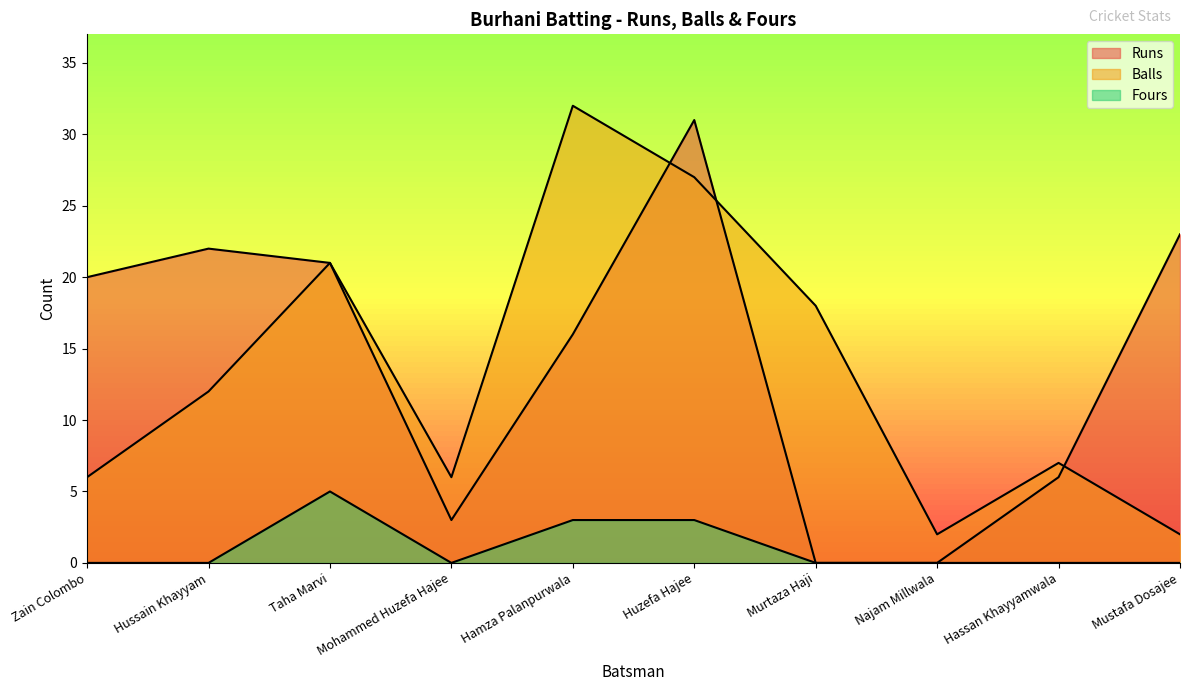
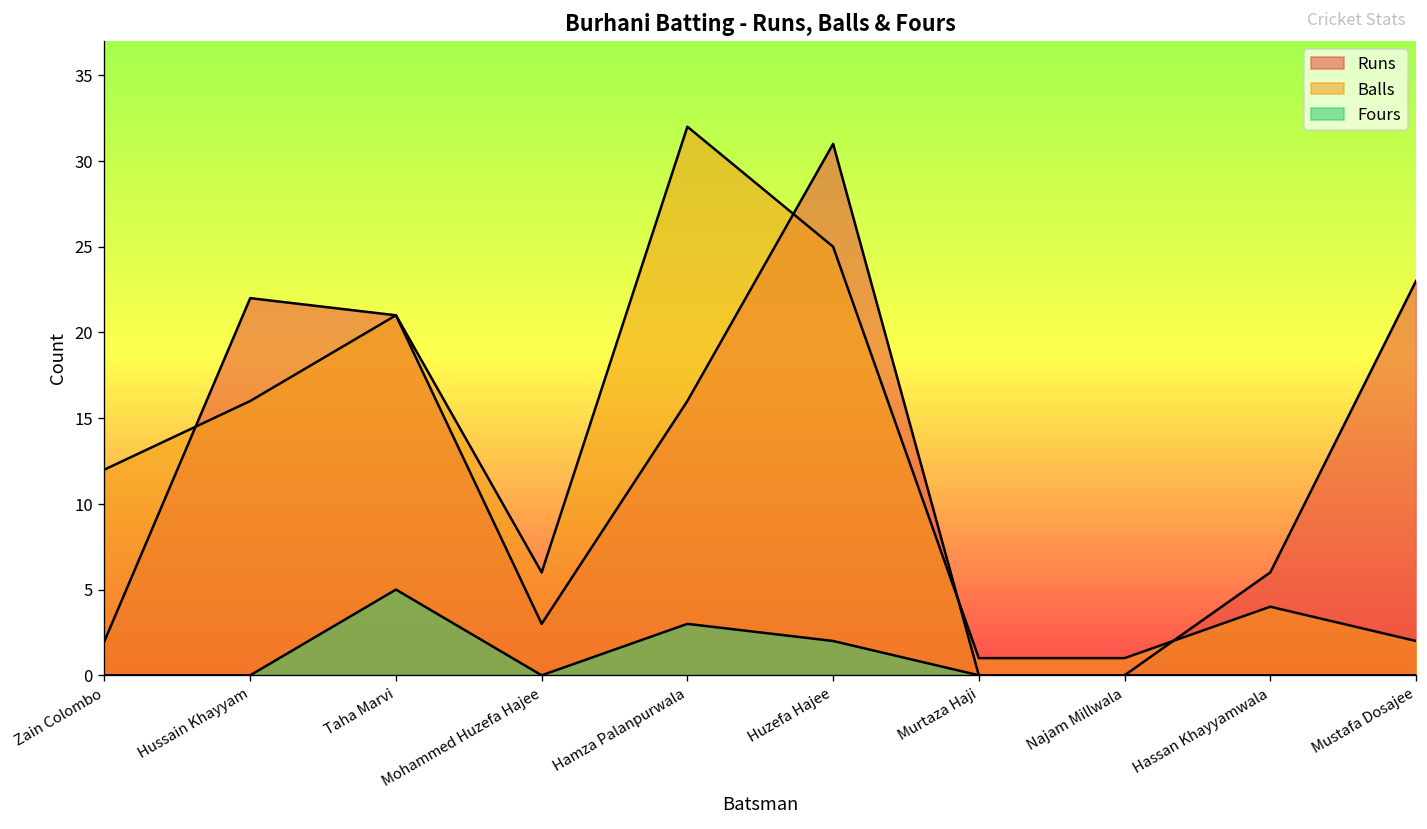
  {
    "Runs": {
-     "Zain Colombo": 20,
+     "Zain Colombo": 2,
      "Hussain Khayyam": 22,
      "Mohammed Huzefa Hajee": 3,
      "Hamza Palanpurwala": 16,
      "Huzefa Hajee": 31,
      "Hassan Khayyamwala": 6,
      "Mustafa Dosajee": 23
    },
    "Balls": {
-     "Zain Colombo": 6,
-     "Hussain Khayyam": 12,
+     "Zain Colombo": 12,
+     "Hussain Khayyam": 16,
      "Mohammed Huzefa Hajee": 6,
      "Hamza Palanpurwala": 32,
-     "Huzefa Hajee": 27,
-     "Murtaza Haji": 18,
-     "Najam Millwala": 2,
-     "Hassan Khayyamwala": 7,
+     "Huzefa Hajee": 25,
+     "Murtaza Haji": 1,
+     "Najam Millwala": 1,
+     "Hassan Khayyamwala": 4,
      "Mustafa Dosajee": 2
    },
    "Fours": {
      "Zain Colombo": 0,
      "Hussain Khayyam": 0,
      "Taha Marvi": 5,
      "Mohammed Huzefa Hajee": 0,
      "Hamza Palanpurwala": 3,
-     "Huzefa Hajee": 3,
+     "Huzefa Hajee": 2,
      "Hassan Khayyamwala": 0,
      "Mustafa Dosajee": 0
    }
  }
